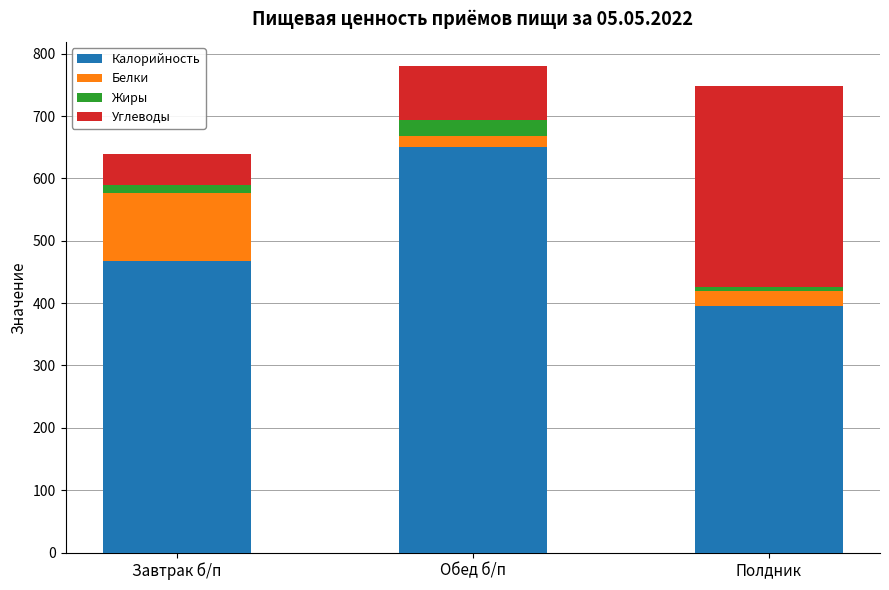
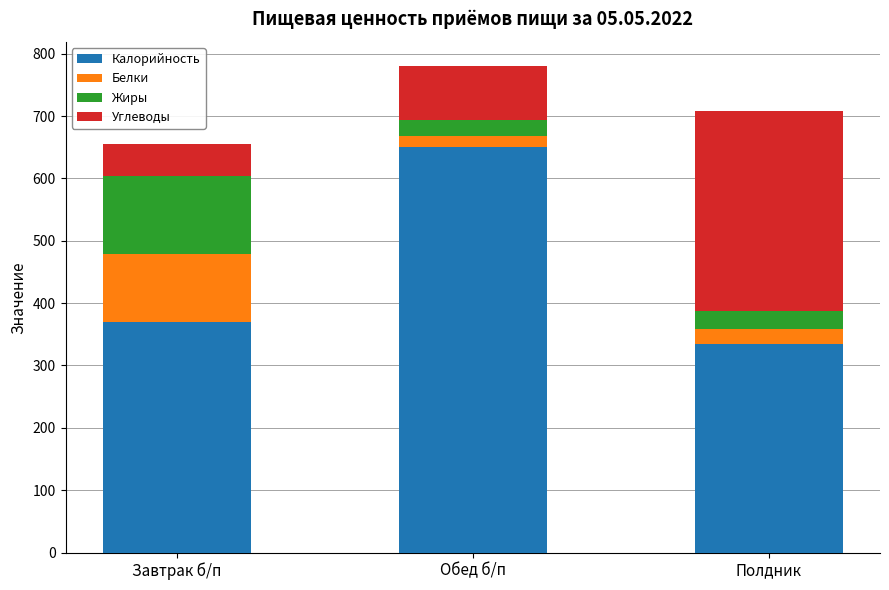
  {
    "Калорийность": {
-     "Завтрак б/п": 470,
+     "Завтрак б/п": 370,
      "Обед б/п": 650,
-     "Полдник": 400
+     "Полдник": 330
    },
    "Белки": {
      "Завтрак б/п": 110,
      "Обед б/п": 20,
      "Полдник": 20
    },
    "Жиры": {
-     "Завтрак б/п": 10,
+     "Завтрак б/п": 130,
      "Обед б/п": 30,
-     "Полдник": 10
+     "Полдник": 30
    },
    "Углеводы": {
      "Завтрак б/п": 50,
      "Обед б/п": 90,
      "Полдник": 320
    }
  }
